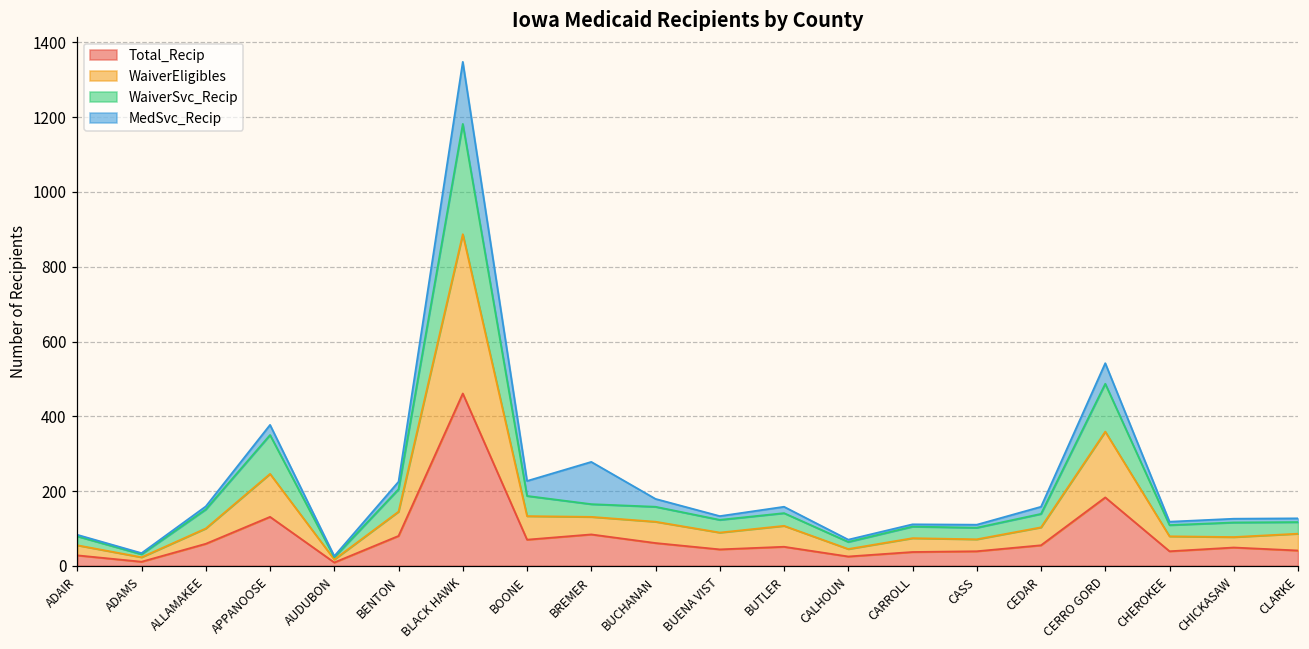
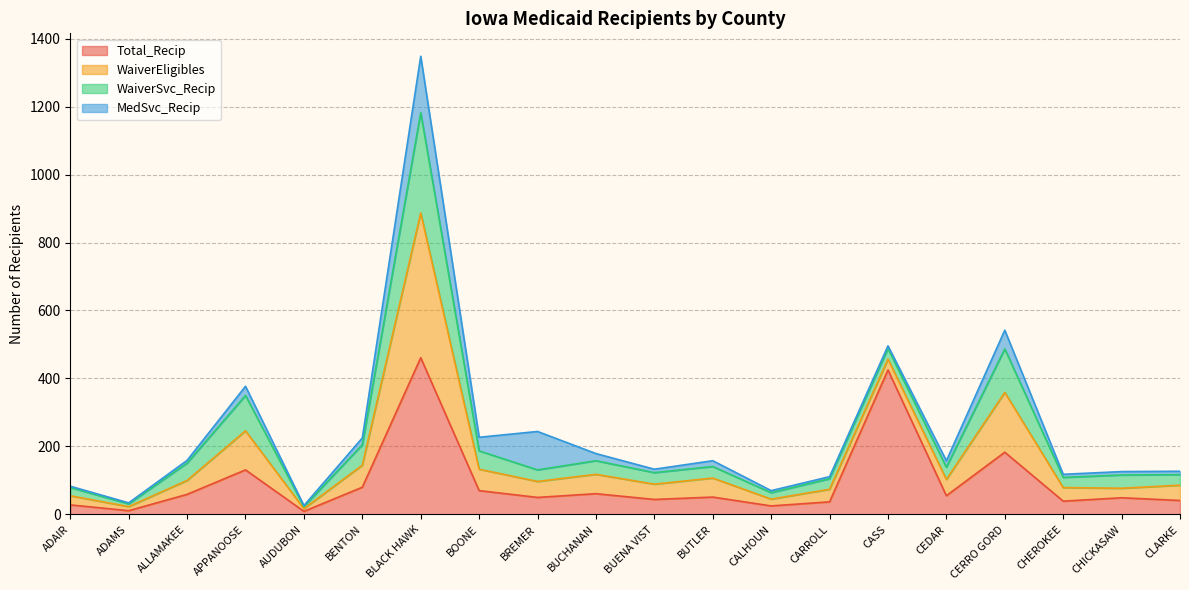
  {
    "Total_Recip": {
      "ADAIR": 30,
      "ADAMS": 10,
      "ALLAMAKEE": 60,
      "APPANOOSE": 130,
      "AUDUBON": 10,
      "BENTON": 80,
      "BLACK HAWK": 460,
      "BOONE": 70,
-     "BREMER": 80,
+     "BREMER": 50,
      "BUCHANAN": 60,
      "BUENA VIST": 40,
      "BUTLER": 50,
      "CALHOUN": 30,
      "CARROLL": 40,
-     "CASS": 40,
+     "CASS": 430,
      "CEDAR": 60,
      "CERRO GORD": 180,
      "CHEROKEE": 40,
      "CHICKASAW": 50,
      "CLARKE": 40
    },
    "WaiverEligibles": {
      "ADAIR": 30,
      "ADAMS": 10,
      "ALLAMAKEE": 40,
      "APPANOOSE": 120,
      "BENTON": 70,
      "BLACK HAWK": 430,
      "BOONE": 60,
      "BREMER": 50,
      "BUCHANAN": 60,
      "BUENA VIST": 50,
      "BUTLER": 60,
      "CALHOUN": 20,
      "CARROLL": 40,
      "CASS": 30,
      "CEDAR": 50,
      "CERRO GORD": 180,
      "CHEROKEE": 40,
      "CHICKASAW": 30,
      "CLARKE": 50
    },
    "WaiverSvc_Recip": {
      "ALLAMAKEE": 50,
      "APPANOOSE": 100,
      "BENTON": 60,
      "BLACK HAWK": 300,
      "BOONE": 50,
      "BREMER": 30,
      "BUCHANAN": 40,
      "BUENA VIST": 30,
      "BUTLER": 30,
      "CASS": 30,
      "CEDAR": 40,
      "CERRO GORD": 130,
      "CHEROKEE": 30,
      "CHICKASAW": 40,
      "CLARKE": 30
    },
    "MedSvc_Recip": {
      "ALLAMAKEE": 10,
      "APPANOOSE": 30,
      "BENTON": 20,
      "BLACK HAWK": 170,
      "BOONE": 40,
      "BREMER": 110,
      "BUCHANAN": 20,
      "BUENA VIST": 10,
      "BUTLER": 20,
      "CASS": 10,
      "CEDAR": 20,
      "CERRO GORD": 60,
      "CHEROKEE": 10,
      "CHICKASAW": 10,
      "CLARKE": 10
    }
  }
